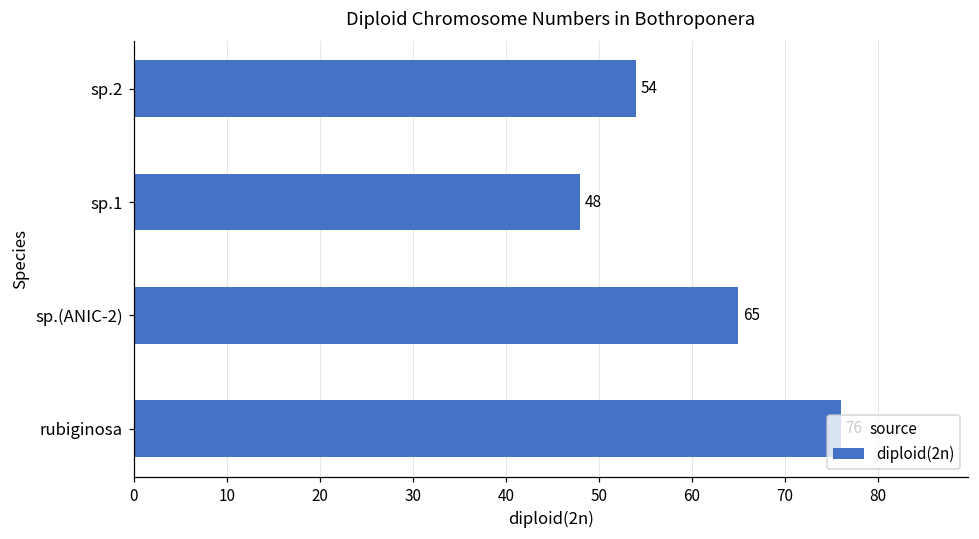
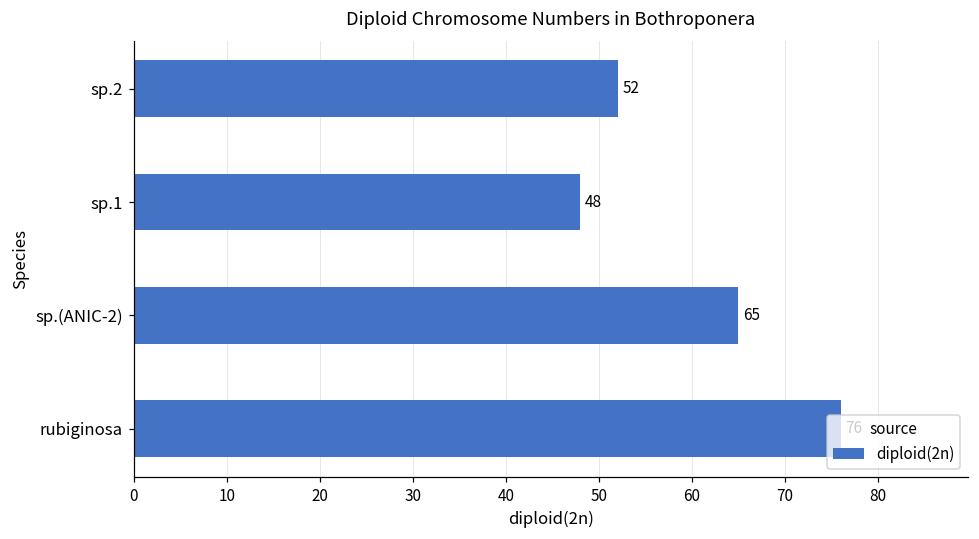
  {
-   "sp.2": 54,
+   "sp.2": 52,
    "sp.1": 48,
    "sp.(ANIC-2)": 65
  }
